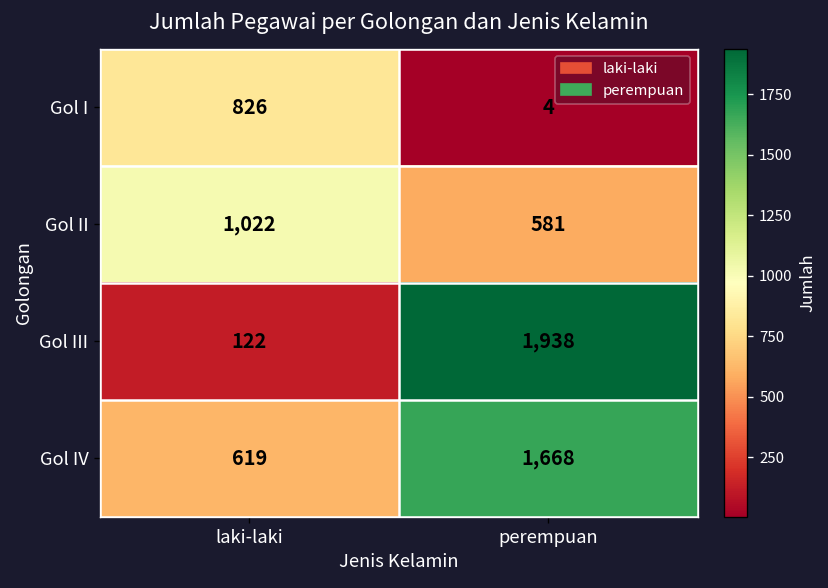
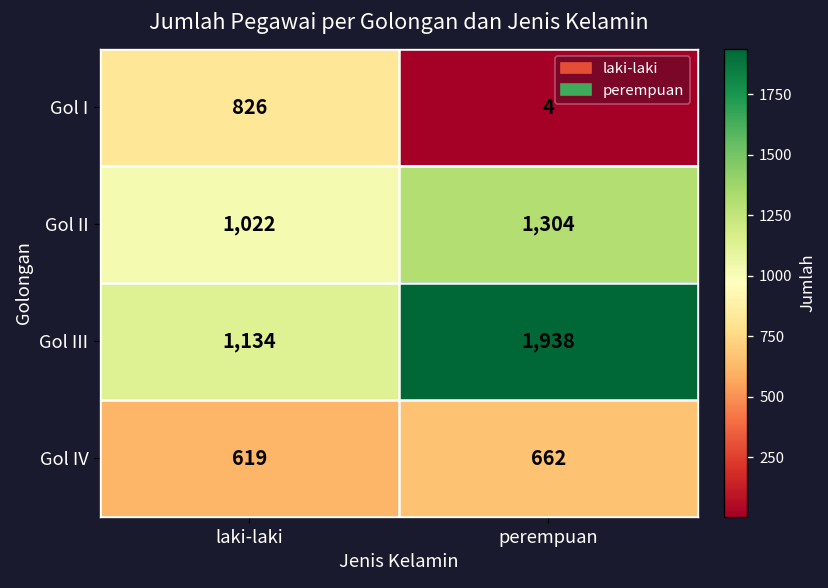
  {
    "Gol I": {
      "laki-laki": "826",
      "perempuan": "4"
    },
    "Gol II": {
      "laki-laki": "1,022",
-     "perempuan": "581"
+     "perempuan": "1,304"
    },
    "Gol III": {
-     "laki-laki": "122",
+     "laki-laki": "1,134",
      "perempuan": "1,938"
    },
    "Gol IV": {
      "laki-laki": "619",
-     "perempuan": "1,668"
+     "perempuan": "662"
    }
  }
